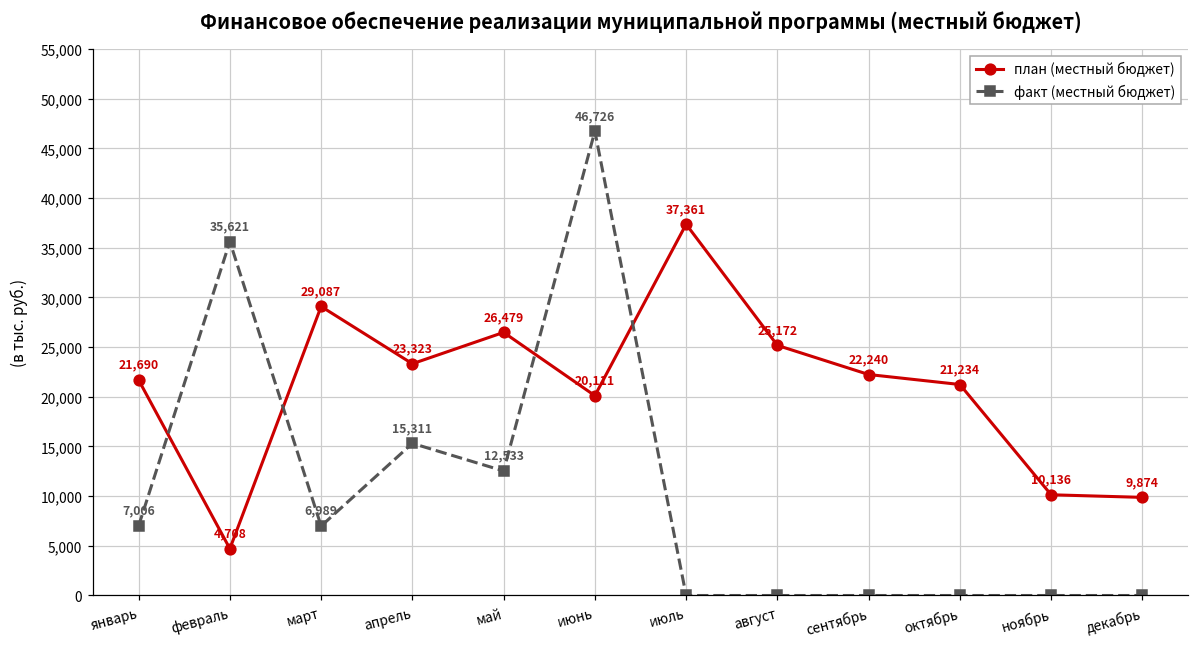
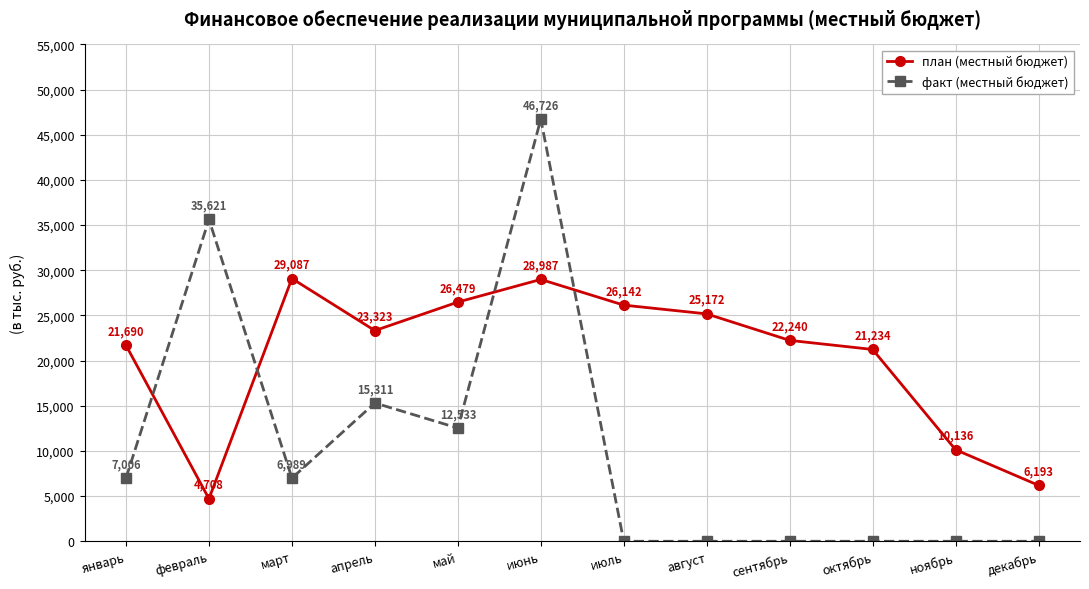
  {
    "план (местный бюджет)": {
      "январь": "21,690",
      "февраль": "4,708",
      "март": "29,087",
      "апрель": "23,323",
      "май": "26,479",
-     "июнь": "20,111",
-     "июль": "37,361",
+     "июнь": "28,987",
+     "июль": "26,142",
      "август": "25,172",
      "сентябрь": "22,240",
      "октябрь": "21,234",
      "ноябрь": "10,136",
-     "декабрь": "9,874"
+     "декабрь": "6,193"
    },
    "факт (местный бюджет)": {
      "январь": "7,006",
      "февраль": "35,621",
      "март": "6,989",
      "апрель": "15,311",
      "май": "12,533",
      "июнь": "46,726"
    }
  }
